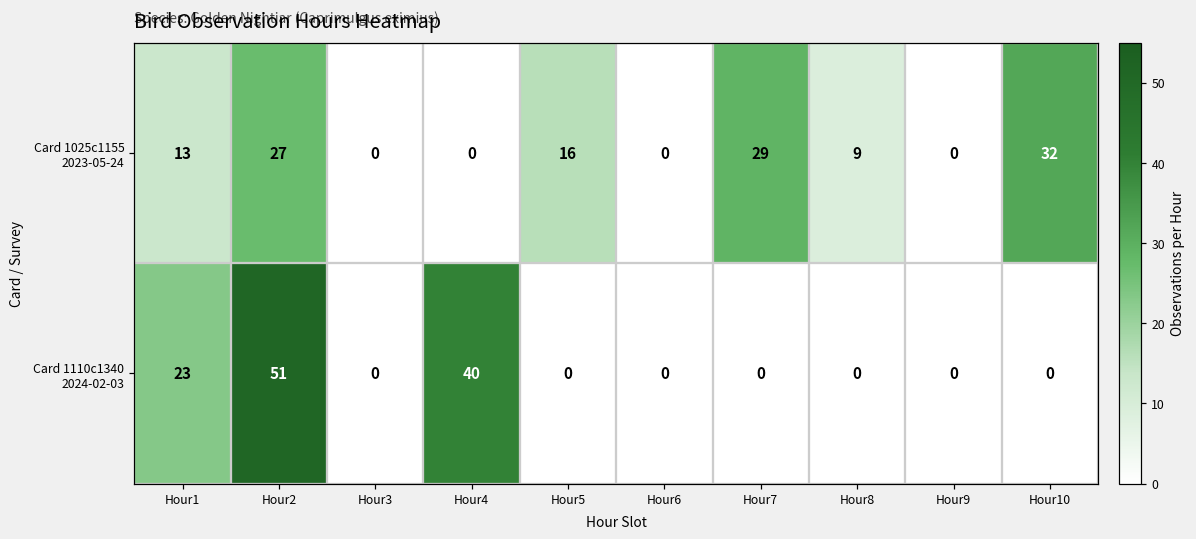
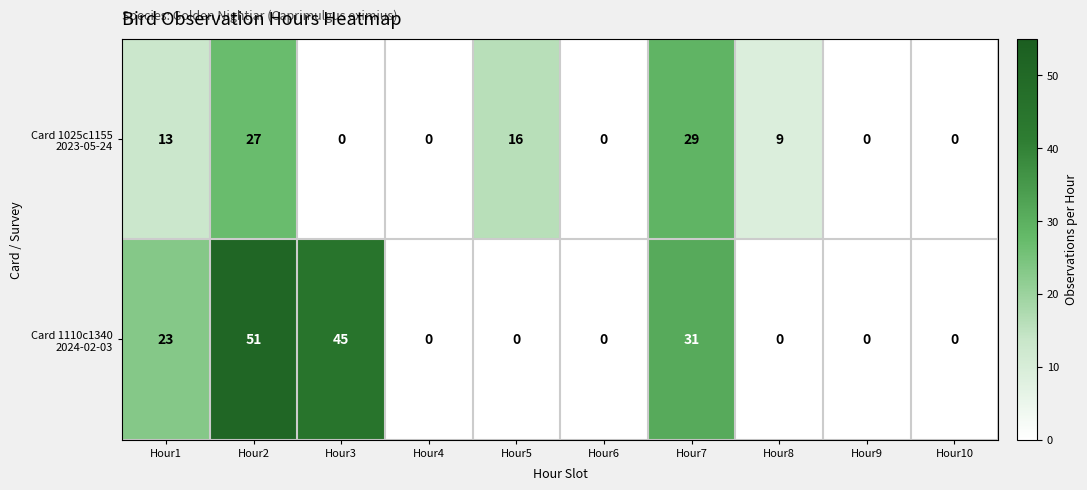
  {
    "Card 1025c1155 2023-05-24": {
      "Hour1": 13,
      "Hour2": 27,
      "Hour3": 0,
      "Hour4": 0,
      "Hour5": 16,
      "Hour6": 0,
      "Hour7": 29,
      "Hour8": 9,
      "Hour9": 0,
-     "Hour10": 32
+     "Hour10": 0
    },
    "Card 1110c1340 2024-02-03": {
      "Hour1": 23,
      "Hour2": 51,
-     "Hour3": 0,
-     "Hour4": 40,
+     "Hour3": 45,
+     "Hour4": 0,
      "Hour5": 0,
      "Hour6": 0,
-     "Hour7": 0,
+     "Hour7": 31,
      "Hour8": 0,
      "Hour9": 0,
      "Hour10": 0
    }
  }
